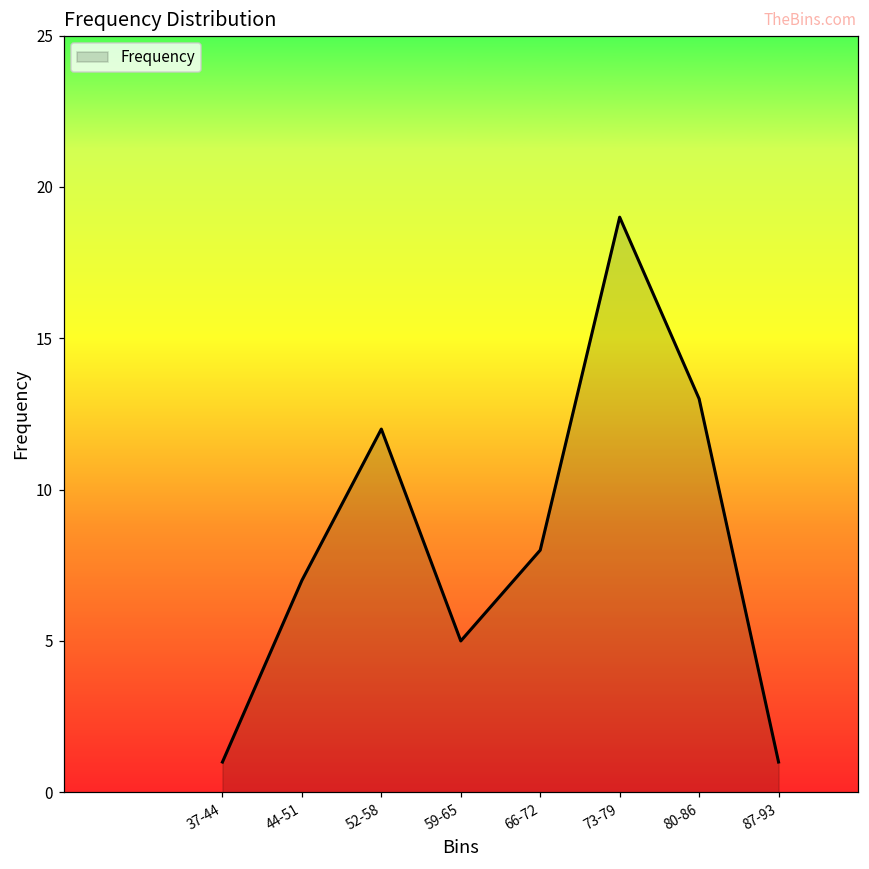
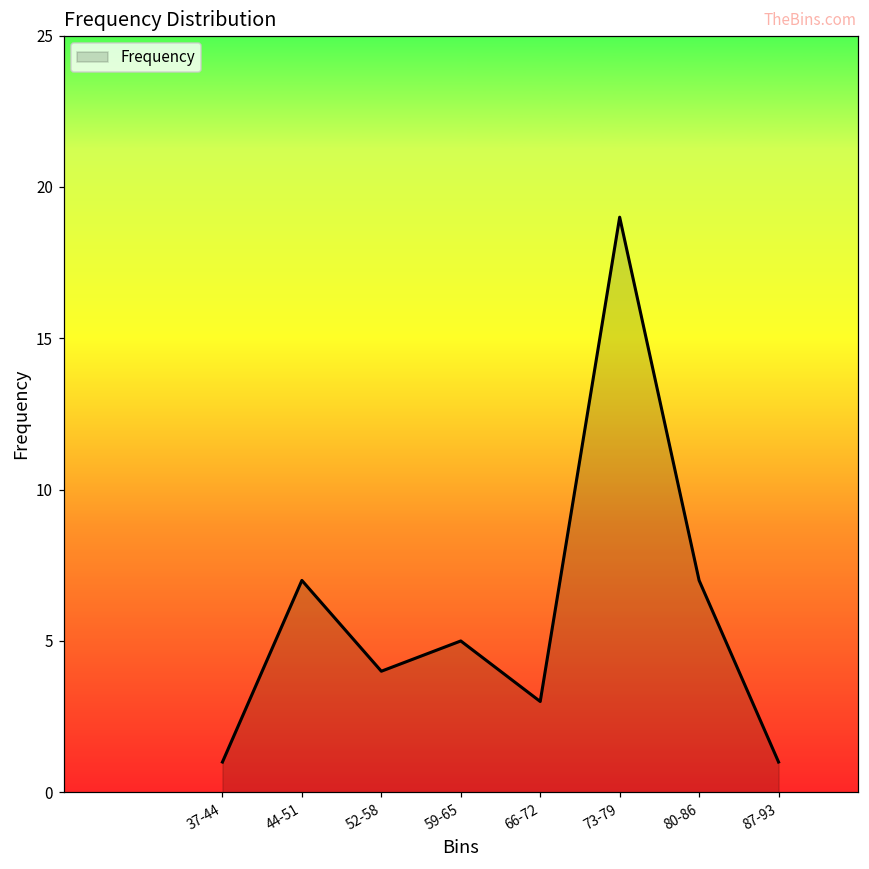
  {
    "37-44": 1,
    "44-51": 7,
-   "52-58": 12,
+   "52-58": 4,
    "59-65": 5,
-   "66-72": 8,
+   "66-72": 3,
    "73-79": 19,
-   "80-86": 13,
+   "80-86": 7,
    "87-93": 1
  }
